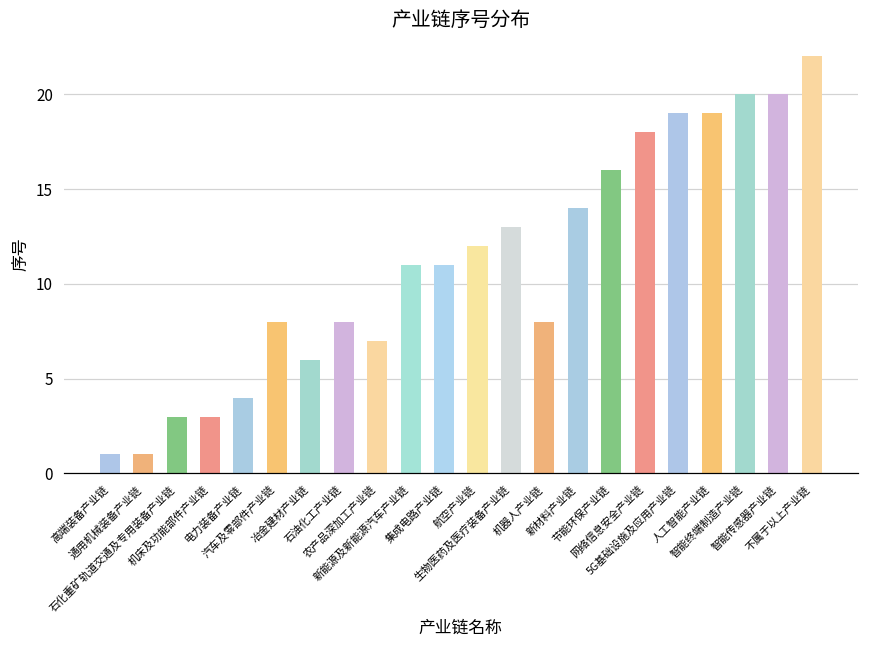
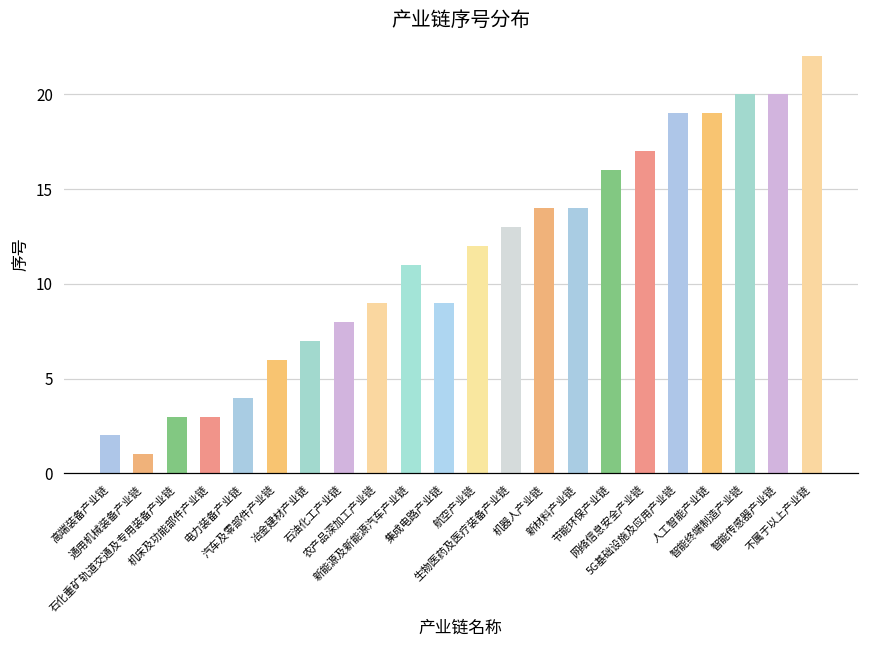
  {
-   "高端装备产业链": 1,
+   "高端装备产业链": 2,
    "通用机械装备产业链": 1,
    "石化重矿轨道交通及专用装备产业链": 3,
    "机床及功能部件产业链": 3,
    "电力装备产业链": 4,
-   "汽车及零部件产业链": 8,
-   "冶金建材产业链": 6,
+   "汽车及零部件产业链": 6,
+   "冶金建材产业链": 7,
    "石油化工产业链": 8,
-   "农产品深加工产业链": 7,
+   "农产品深加工产业链": 9,
    "新能源及新能源汽车产业链": 11,
-   "集成电路产业链": 11,
+   "集成电路产业链": 9,
    "航空产业链": 12,
    "生物医药及医疗装备产业链": 13,
-   "机器人产业链": 8,
+   "机器人产业链": 14,
    "新材料产业链": 14,
    "节能环保产业链": 16,
-   "网络信息安全产业链": 18,
+   "网络信息安全产业链": 17,
    "5G基础设施及应用产业链": 19,
    "人工智能产业链": 19,
    "智能终端制造产业链": 20,
    "智能传感器产业链": 20,
    "不属于以上产业链": 22
  }
